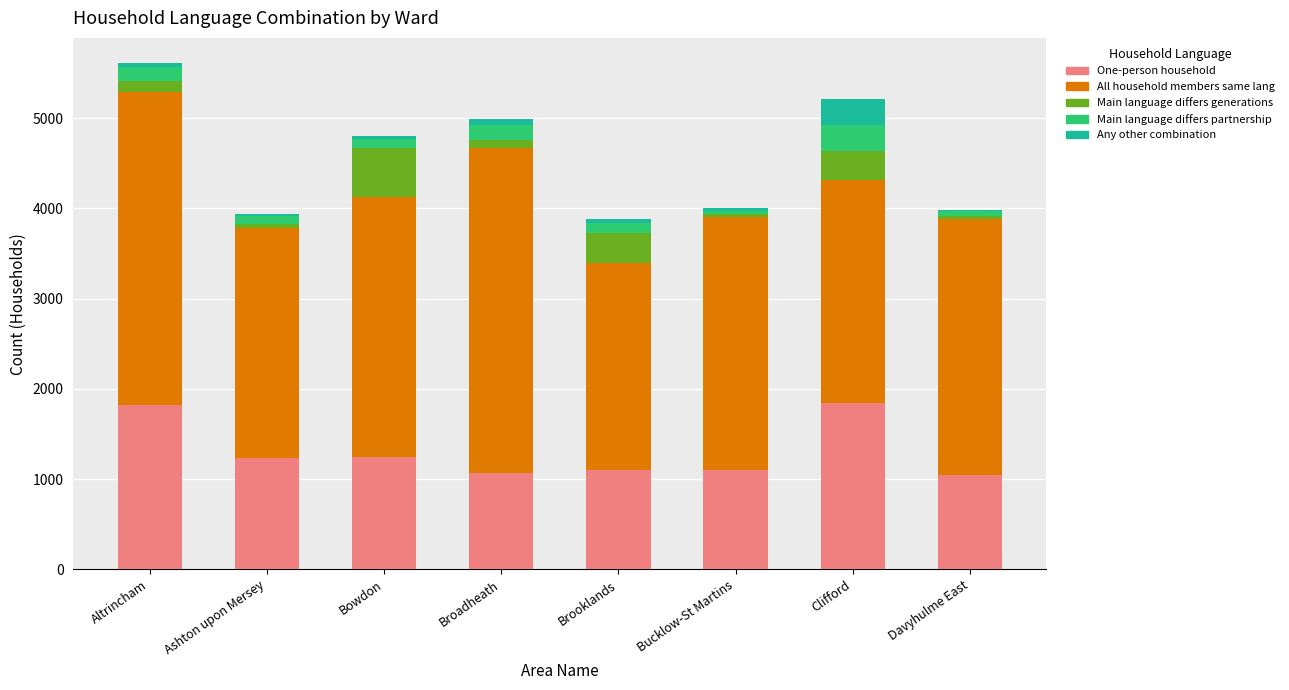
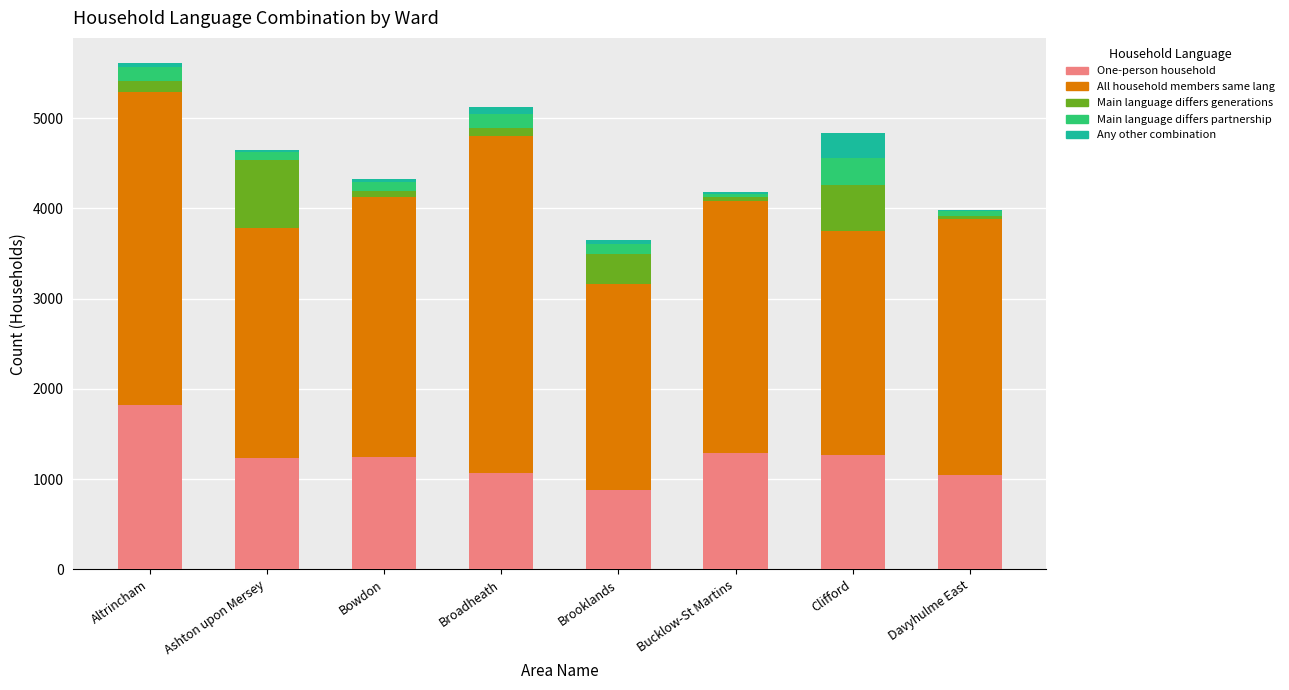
  {
    "One-person household": {
      "Altrincham": 1800,
      "Ashton upon Mersey": 1200,
      "Bowdon": 1200,
      "Broadheath": 1100,
-     "Brooklands": 1100,
-     "Bucklow-St Martins": 1100,
-     "Clifford": 1800,
+     "Brooklands": 900,
+     "Bucklow-St Martins": 1300,
+     "Clifford": 1300,
      "Davyhulme East": 1000
    },
    "All household members same lang": {
      "Altrincham": 3500,
      "Ashton upon Mersey": 2500,
      "Bowdon": 2900,
-     "Broadheath": 3600,
+     "Broadheath": 3700,
      "Brooklands": 2300,
      "Bucklow-St Martins": 2800,
      "Clifford": 2500,
      "Davyhulme East": 2800
    },
    "Main language differs generations": {
      "Altrincham": 100,
-     "Ashton upon Mersey": 0,
-     "Bowdon": 500,
+     "Ashton upon Mersey": 800,
+     "Bowdon": 100,
      "Broadheath": 100,
      "Brooklands": 300,
      "Bucklow-St Martins": 0,
-     "Clifford": 300,
+     "Clifford": 500,
      "Davyhulme East": 0
    }
  }
